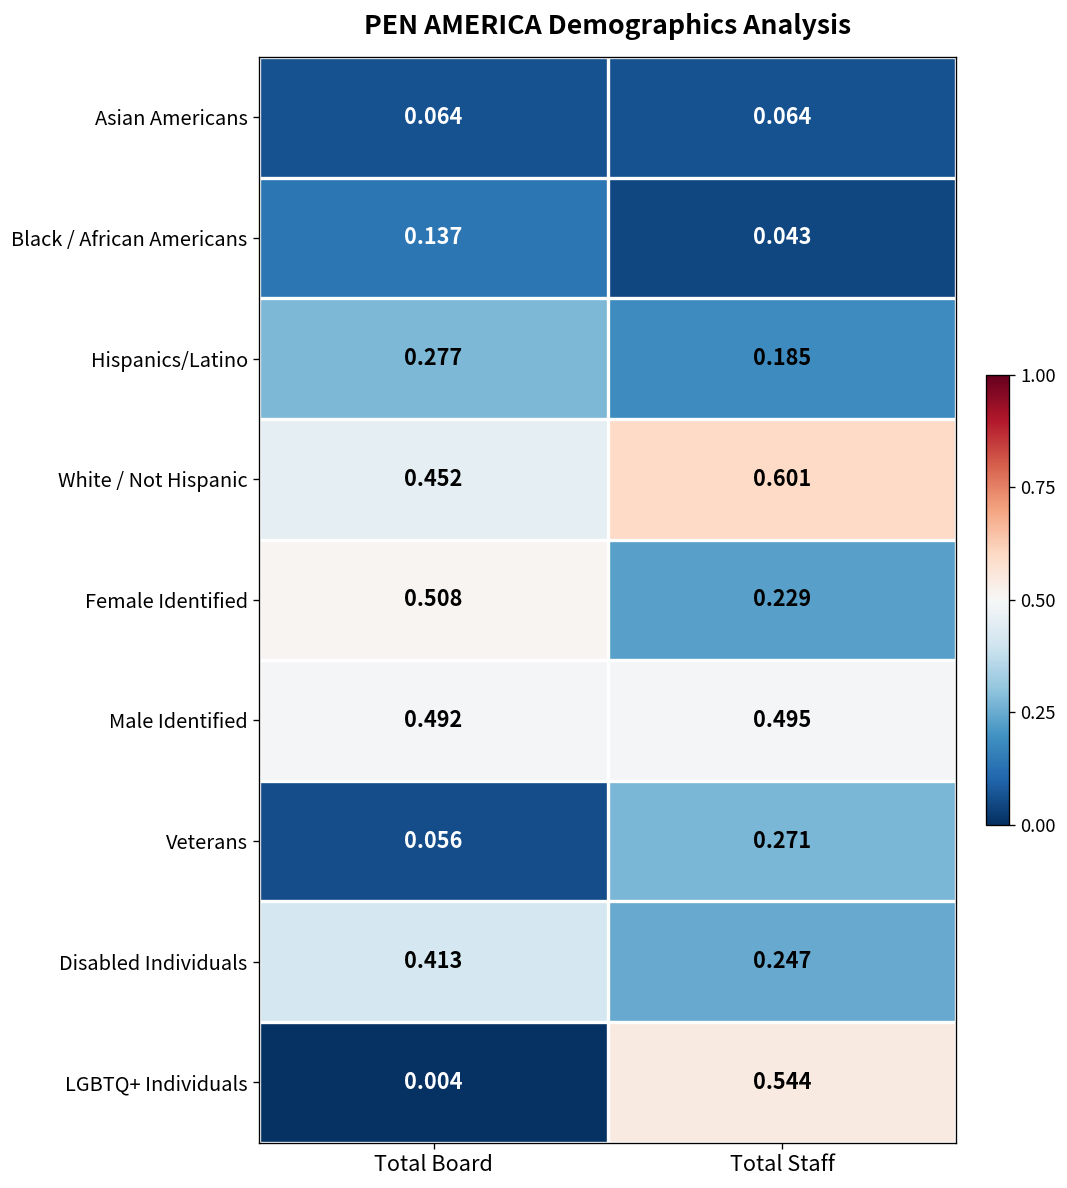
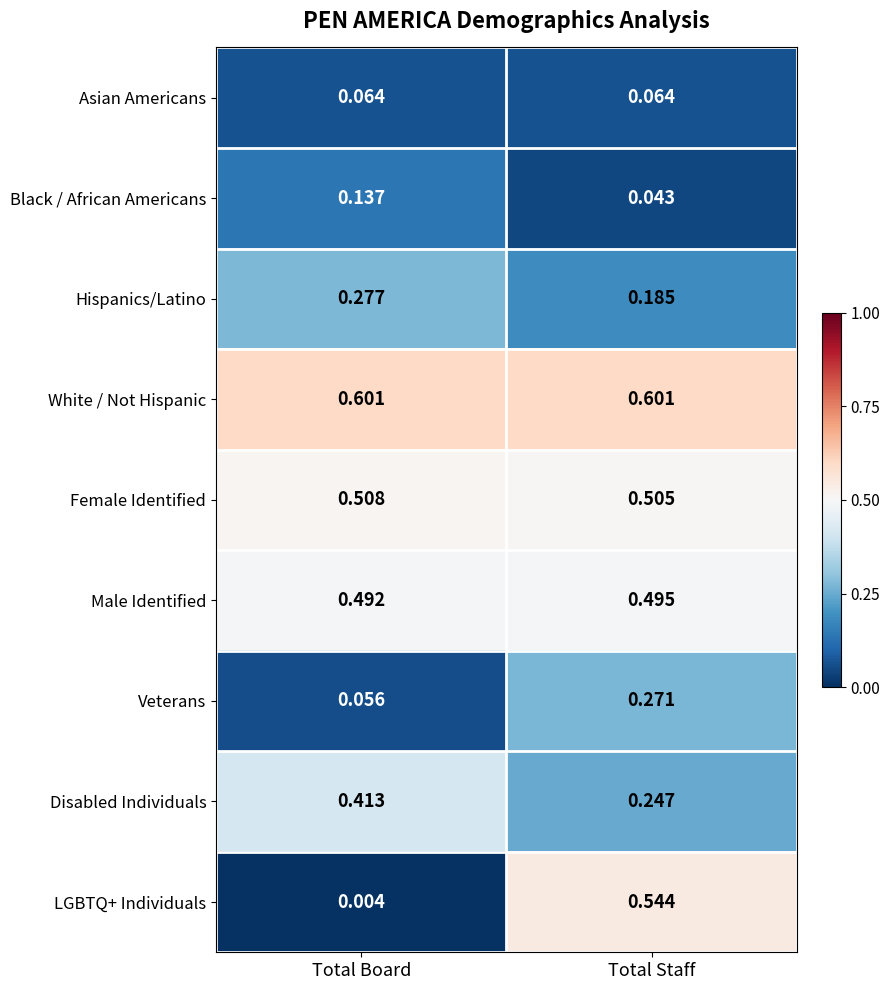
  {
    "Asian Americans": {
      "Total Board": 0.064,
      "Total Staff": 0.064
    },
    "Black / African Americans": {
      "Total Board": 0.137,
      "Total Staff": 0.043
    },
    "Hispanics/Latino": {
      "Total Board": 0.277,
      "Total Staff": 0.185
    },
    "White / Not Hispanic": {
-     "Total Board": 0.452,
+     "Total Board": 0.601,
      "Total Staff": 0.601
    },
    "Female Identified": {
      "Total Board": 0.508,
-     "Total Staff": 0.229
+     "Total Staff": 0.505
    },
    "Male Identified": {
      "Total Board": 0.492,
      "Total Staff": 0.495
    },
    "Veterans": {
      "Total Board": 0.056,
      "Total Staff": 0.271
    },
    "Disabled Individuals": {
      "Total Board": 0.413,
      "Total Staff": 0.247
    },
    "LGBTQ+ Individuals": {
      "Total Board": 0.004,
      "Total Staff": 0.544
    }
  }
